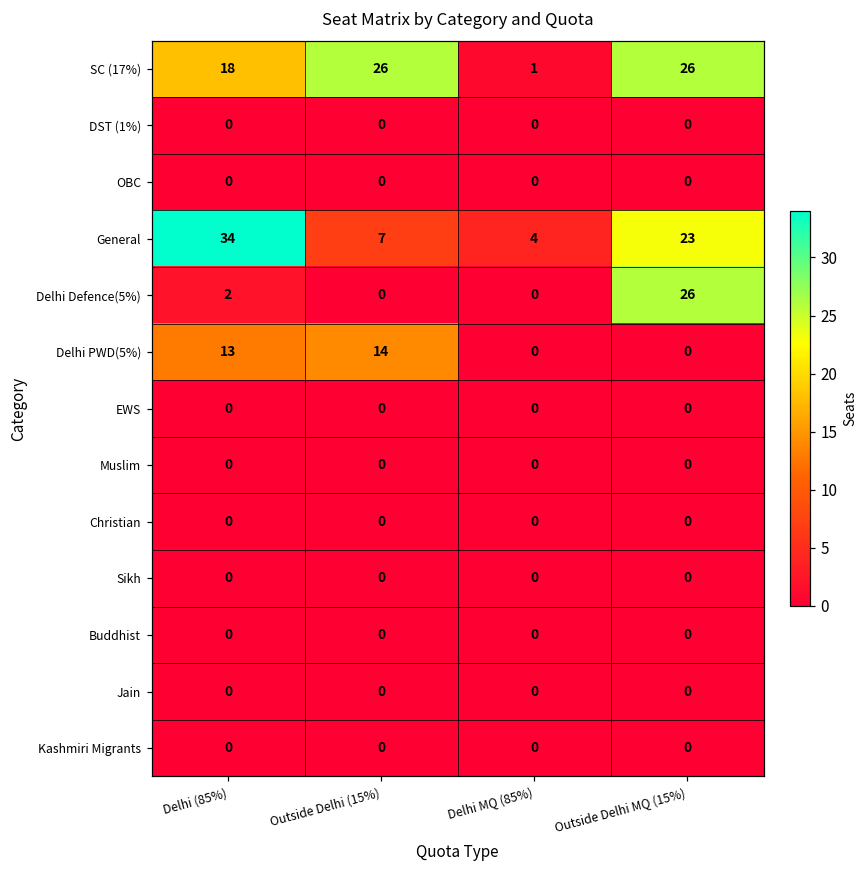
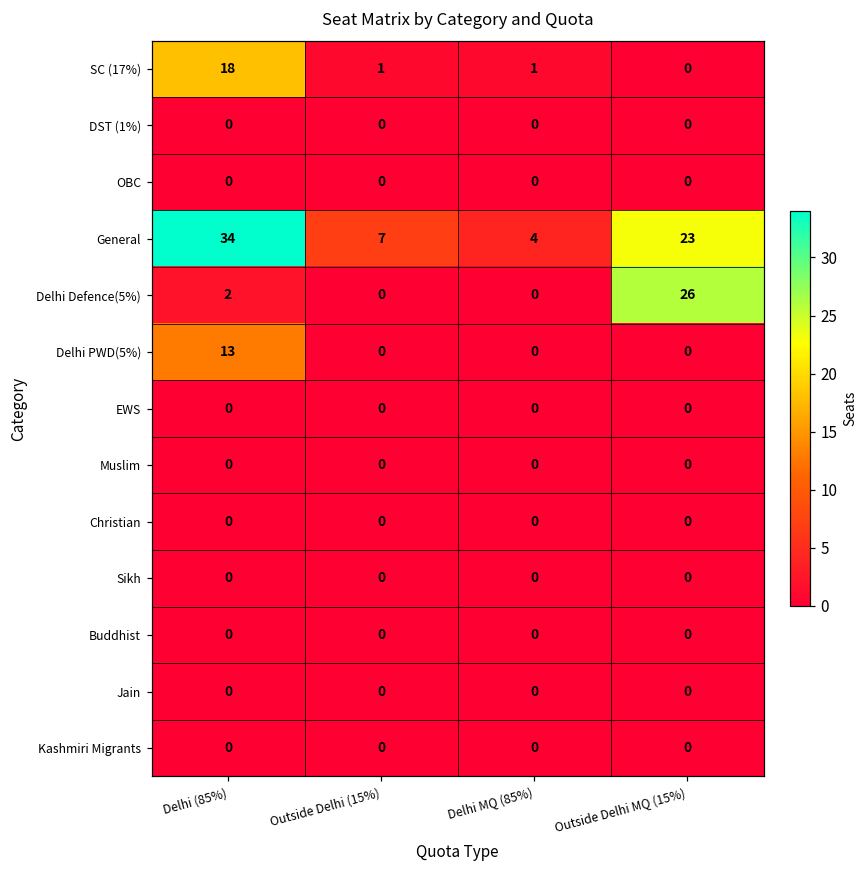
  {
    "SC (17%)": {
      "Delhi (85%)": 18,
-     "Outside Delhi (15%)": 26,
+     "Outside Delhi (15%)": 1,
      "Delhi MQ (85%)": 1,
-     "Outside Delhi MQ (15%)": 26
+     "Outside Delhi MQ (15%)": 0
    },
    "DST (1%)": {
      "Delhi (85%)": 0,
      "Outside Delhi (15%)": 0,
      "Delhi MQ (85%)": 0,
      "Outside Delhi MQ (15%)": 0
    },
    "OBC": {
      "Delhi (85%)": 0,
      "Outside Delhi (15%)": 0,
      "Delhi MQ (85%)": 0,
      "Outside Delhi MQ (15%)": 0
    },
    "General": {
      "Delhi (85%)": 34,
      "Outside Delhi (15%)": 7,
      "Delhi MQ (85%)": 4,
      "Outside Delhi MQ (15%)": 23
    },
    "Delhi Defence(5%)": {
      "Delhi (85%)": 2,
      "Outside Delhi (15%)": 0,
      "Delhi MQ (85%)": 0,
      "Outside Delhi MQ (15%)": 26
    },
    "Delhi PWD(5%)": {
      "Delhi (85%)": 13,
-     "Outside Delhi (15%)": 14,
+     "Outside Delhi (15%)": 0,
      "Delhi MQ (85%)": 0,
      "Outside Delhi MQ (15%)": 0
    },
    "EWS": {
      "Delhi (85%)": 0,
      "Outside Delhi (15%)": 0,
      "Delhi MQ (85%)": 0,
      "Outside Delhi MQ (15%)": 0
    },
    "Muslim": {
      "Delhi (85%)": 0,
      "Outside Delhi (15%)": 0,
      "Delhi MQ (85%)": 0,
      "Outside Delhi MQ (15%)": 0
    },
    "Christian": {
      "Delhi (85%)": 0,
      "Outside Delhi (15%)": 0,
      "Delhi MQ (85%)": 0,
      "Outside Delhi MQ (15%)": 0
    },
    "Sikh": {
      "Delhi (85%)": 0,
      "Outside Delhi (15%)": 0,
      "Delhi MQ (85%)": 0,
      "Outside Delhi MQ (15%)": 0
    },
    "Buddhist": {
      "Delhi (85%)": 0,
      "Outside Delhi (15%)": 0,
      "Delhi MQ (85%)": 0,
      "Outside Delhi MQ (15%)": 0
    },
    "Jain": {
      "Delhi (85%)": 0,
      "Outside Delhi (15%)": 0,
      "Delhi MQ (85%)": 0,
      "Outside Delhi MQ (15%)": 0
    },
    "Kashmiri Migrants": {
      "Delhi (85%)": 0,
      "Outside Delhi (15%)": 0,
      "Delhi MQ (85%)": 0,
      "Outside Delhi MQ (15%)": 0
    }
  }
